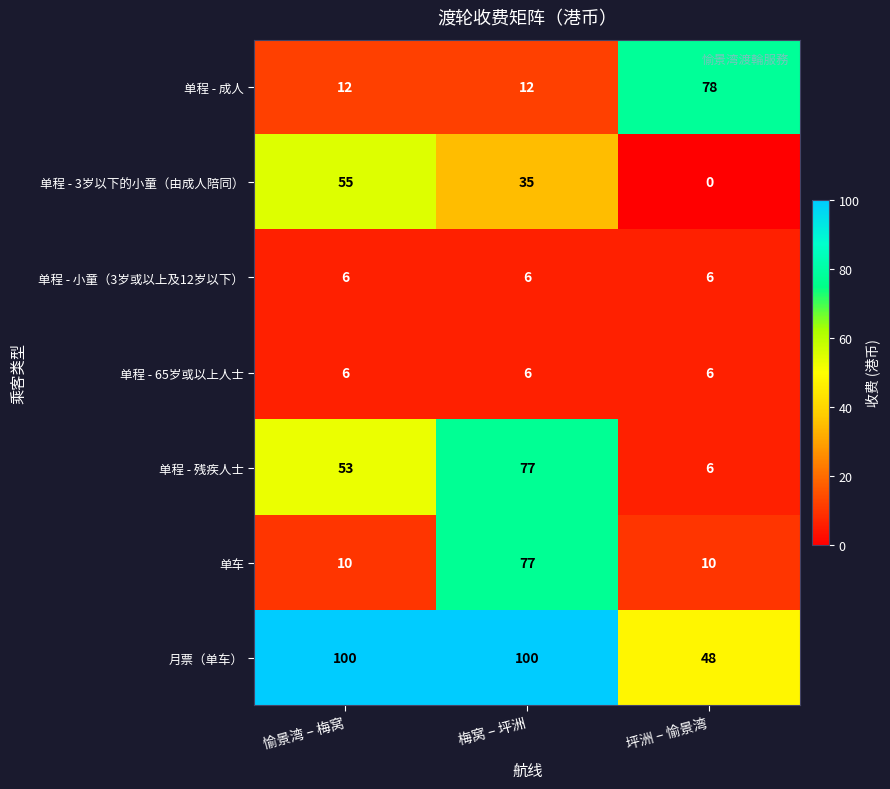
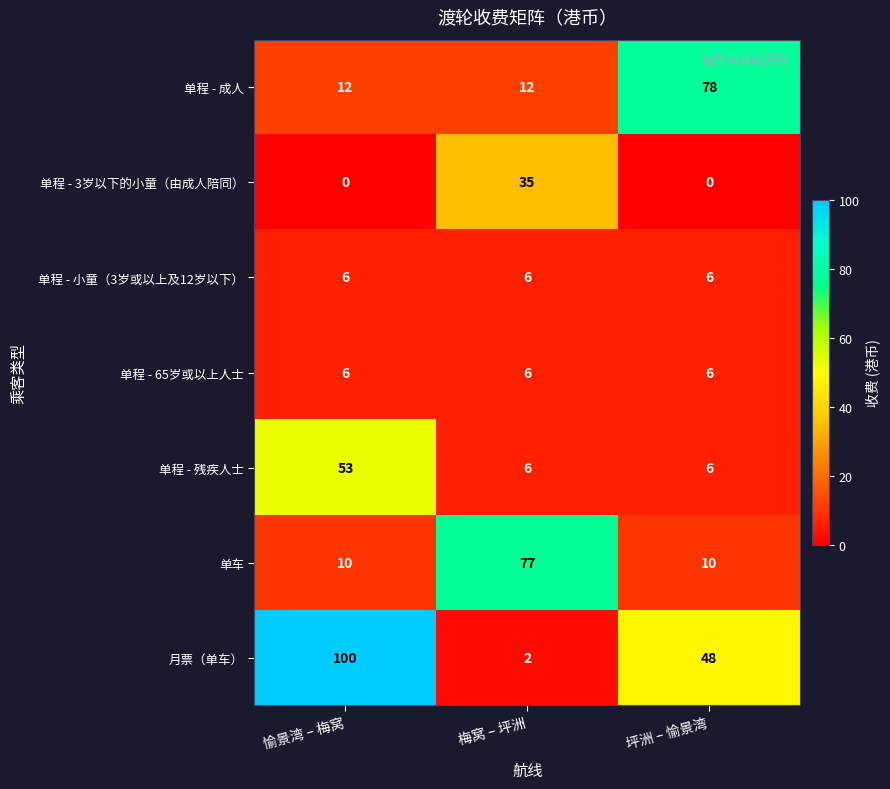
  {
    "单程 - 成人": {
      "愉景湾 – 梅窝": 12,
      "梅窝 – 坪洲": 12
    },
    "单程 - 3岁以下的小童（由成人陪同）": {
-     "愉景湾 – 梅窝": 55,
+     "愉景湾 – 梅窝": 0,
      "梅窝 – 坪洲": 35,
      "坪洲 – 愉景湾": 0
    },
    "单程 - 小童（3岁或以上及12岁以下）": {
      "愉景湾 – 梅窝": 6,
      "梅窝 – 坪洲": 6,
      "坪洲 – 愉景湾": 6
    },
    "单程 - 65岁或以上人士": {
      "愉景湾 – 梅窝": 6,
      "梅窝 – 坪洲": 6,
      "坪洲 – 愉景湾": 6
    },
    "单程 - 残疾人士": {
      "愉景湾 – 梅窝": 53,
-     "梅窝 – 坪洲": 77,
+     "梅窝 – 坪洲": 6,
      "坪洲 – 愉景湾": 6
    },
    "单车": {
      "愉景湾 – 梅窝": 10,
      "梅窝 – 坪洲": 77,
      "坪洲 – 愉景湾": 10
    },
    "月票（单车）": {
      "愉景湾 – 梅窝": 100,
-     "梅窝 – 坪洲": 100,
+     "梅窝 – 坪洲": 2,
      "坪洲 – 愉景湾": 48
    }
  }
